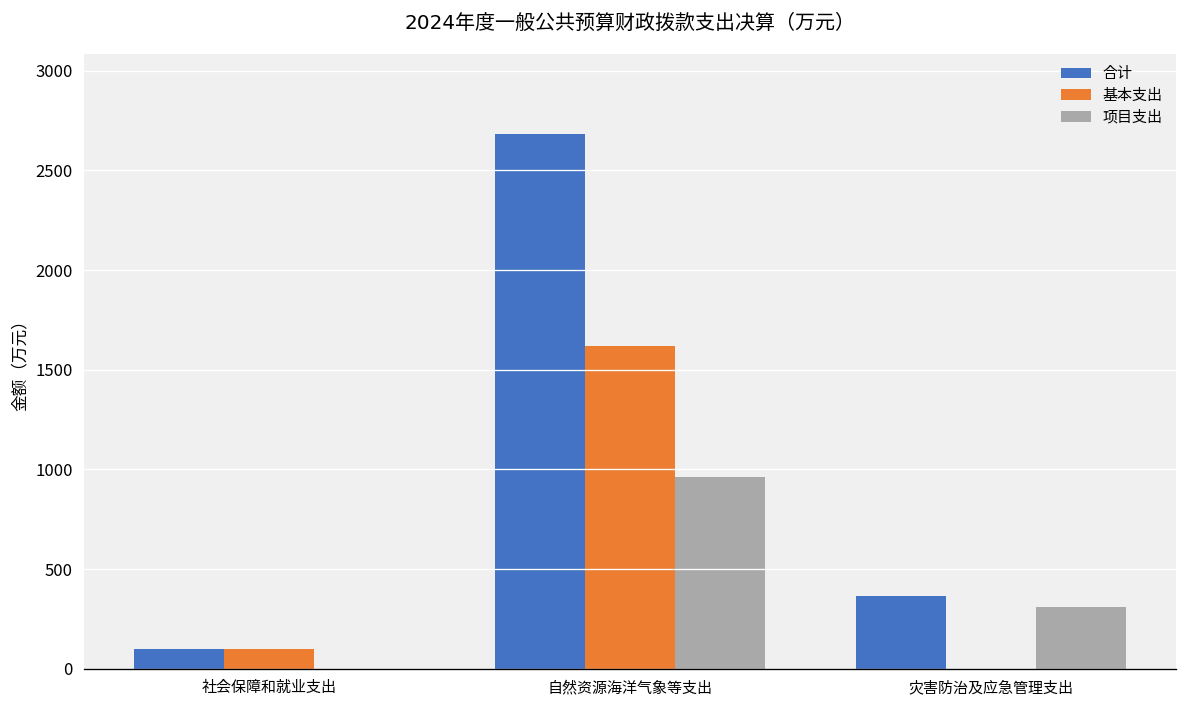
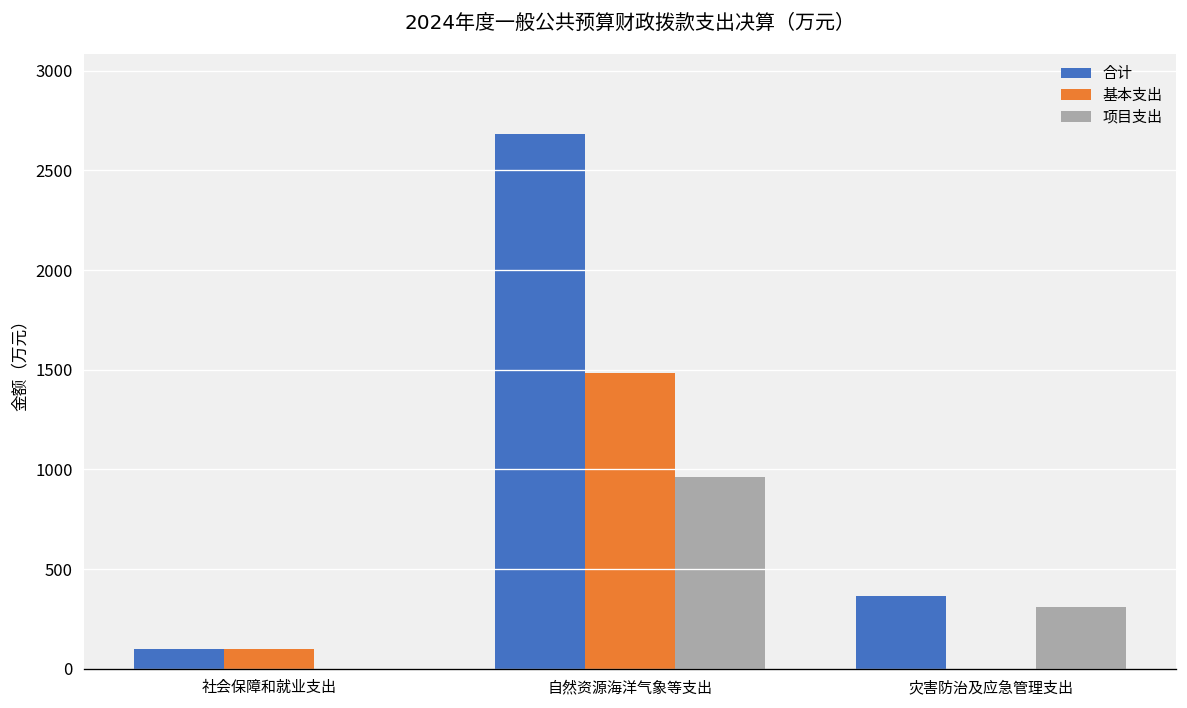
  {
    "合计": {
      "社会保障和就业支出": 100,
      "自然资源海洋气象等支出": 2680,
      "灾害防治及应急管理支出": 370
    },
    "基本支出": {
      "社会保障和就业支出": 100,
-     "自然资源海洋气象等支出": 1620,
+     "自然资源海洋气象等支出": 1480,
      "灾害防治及应急管理支出": 0
    },
    "项目支出": {
      "社会保障和就业支出": 0,
      "自然资源海洋气象等支出": 960,
      "灾害防治及应急管理支出": 310
    }
  }
